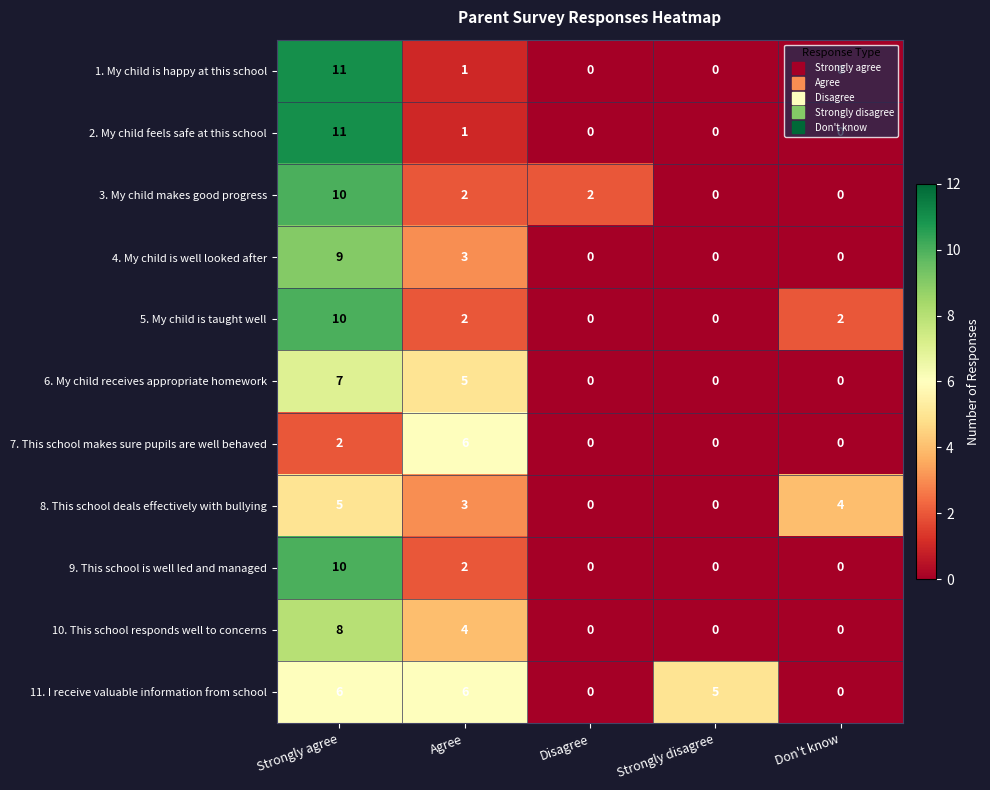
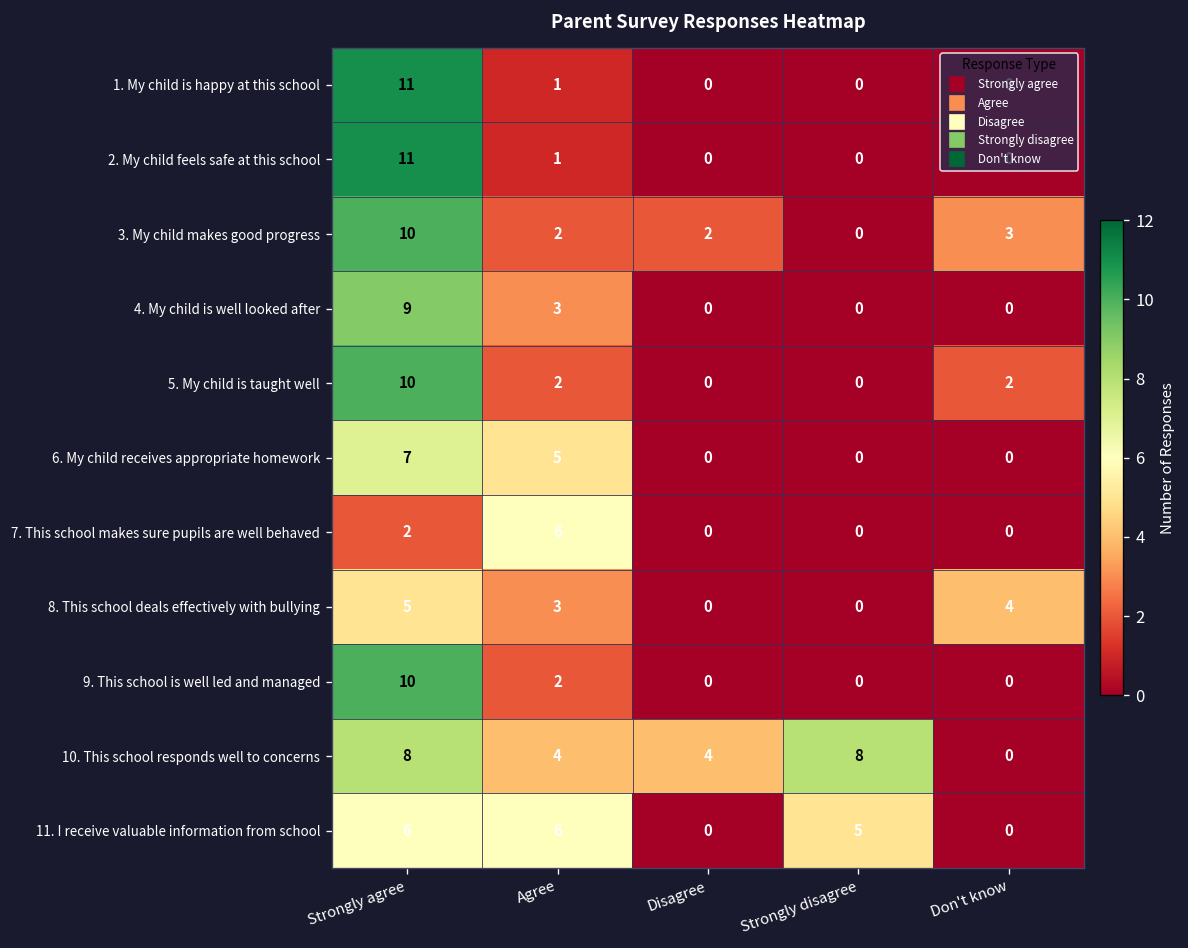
  {
    "1. My child is happy at this school": {
      "Strongly agree": 11,
      "Agree": 1,
      "Disagree": 0,
      "Strongly disagree": 0
    },
    "2. My child feels safe at this school": {
      "Strongly agree": 11,
      "Agree": 1,
      "Disagree": 0,
      "Strongly disagree": 0
    },
    "3. My child makes good progress": {
      "Strongly agree": 10,
      "Agree": 2,
      "Disagree": 2,
      "Strongly disagree": 0,
-     "Don't know": 0
+     "Don't know": 3
    },
    "4. My child is well looked after": {
      "Strongly agree": 9,
      "Agree": 3,
      "Disagree": 0,
      "Strongly disagree": 0,
      "Don't know": 0
    },
    "5. My child is taught well": {
      "Strongly agree": 10,
      "Agree": 2,
      "Disagree": 0,
      "Strongly disagree": 0,
      "Don't know": 2
    },
    "6. My child receives appropriate homework": {
      "Strongly agree": 7,
      "Agree": 5,
      "Disagree": 0,
      "Strongly disagree": 0,
      "Don't know": 0
    },
    "7. This school makes sure pupils are well behaved": {
      "Strongly agree": 2,
      "Agree": 6,
      "Disagree": 0,
      "Strongly disagree": 0,
      "Don't know": 0
    },
    "8. This school deals effectively with bullying": {
      "Strongly agree": 5,
      "Agree": 3,
      "Disagree": 0,
      "Strongly disagree": 0,
      "Don't know": 4
    },
    "9. This school is well led and managed": {
      "Strongly agree": 10,
      "Agree": 2,
      "Disagree": 0,
      "Strongly disagree": 0,
      "Don't know": 0
    },
    "10. This school responds well to concerns": {
      "Strongly agree": 8,
      "Agree": 4,
-     "Disagree": 0,
-     "Strongly disagree": 0,
+     "Disagree": 4,
+     "Strongly disagree": 8,
      "Don't know": 0
    },
    "11. I receive valuable information from school": {
      "Strongly agree": 6,
      "Agree": 6,
      "Disagree": 0,
      "Strongly disagree": 5,
      "Don't know": 0
    }
  }
